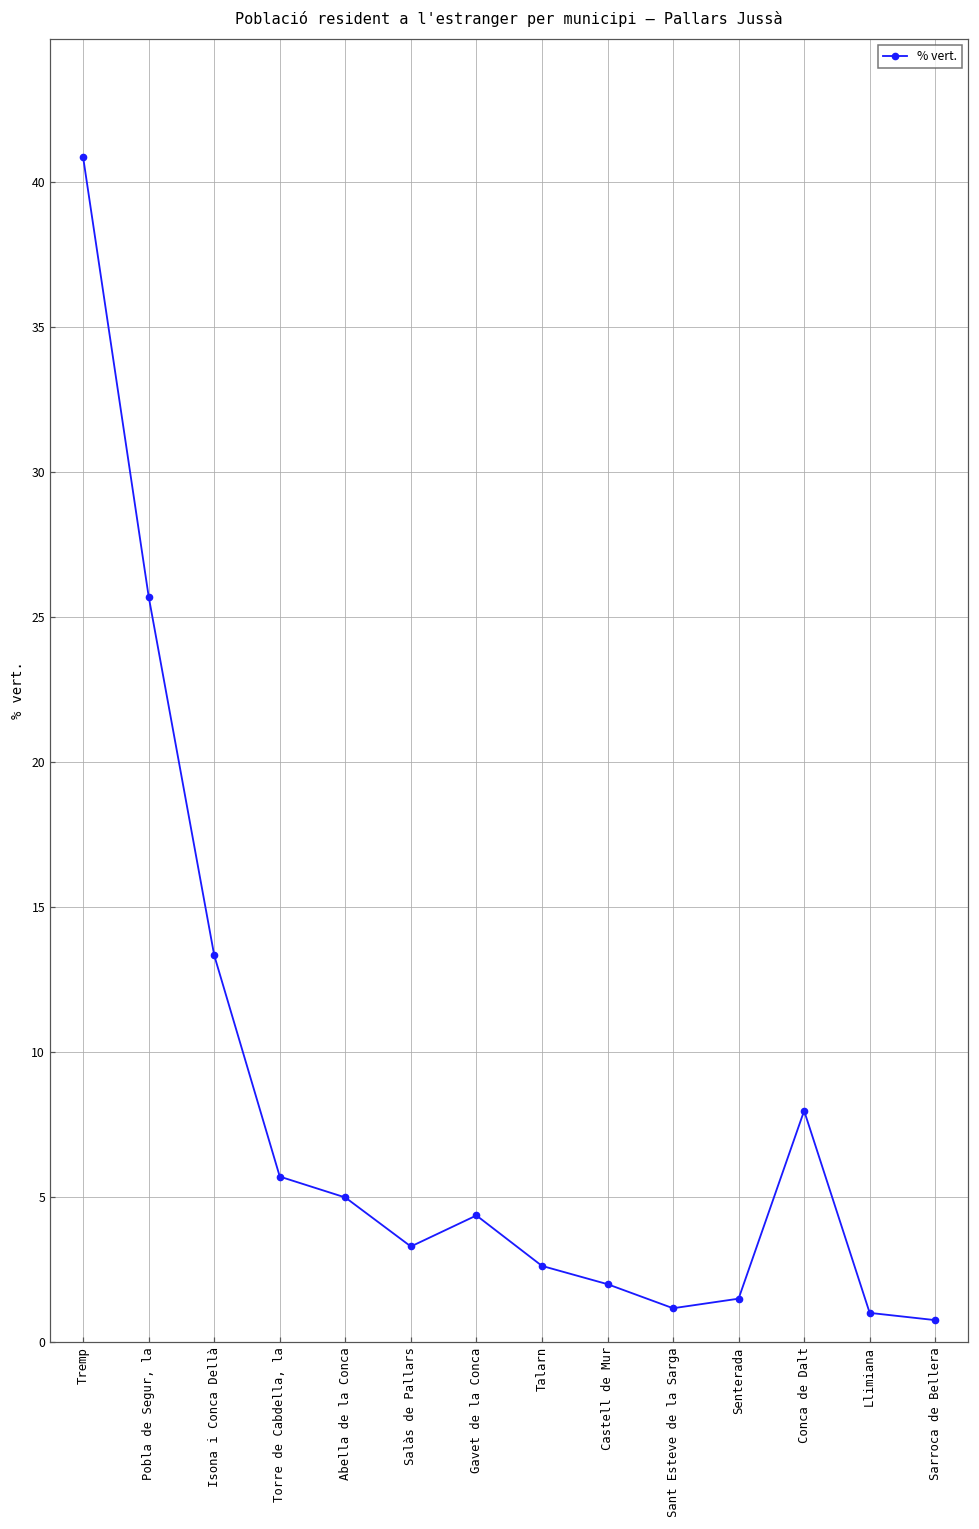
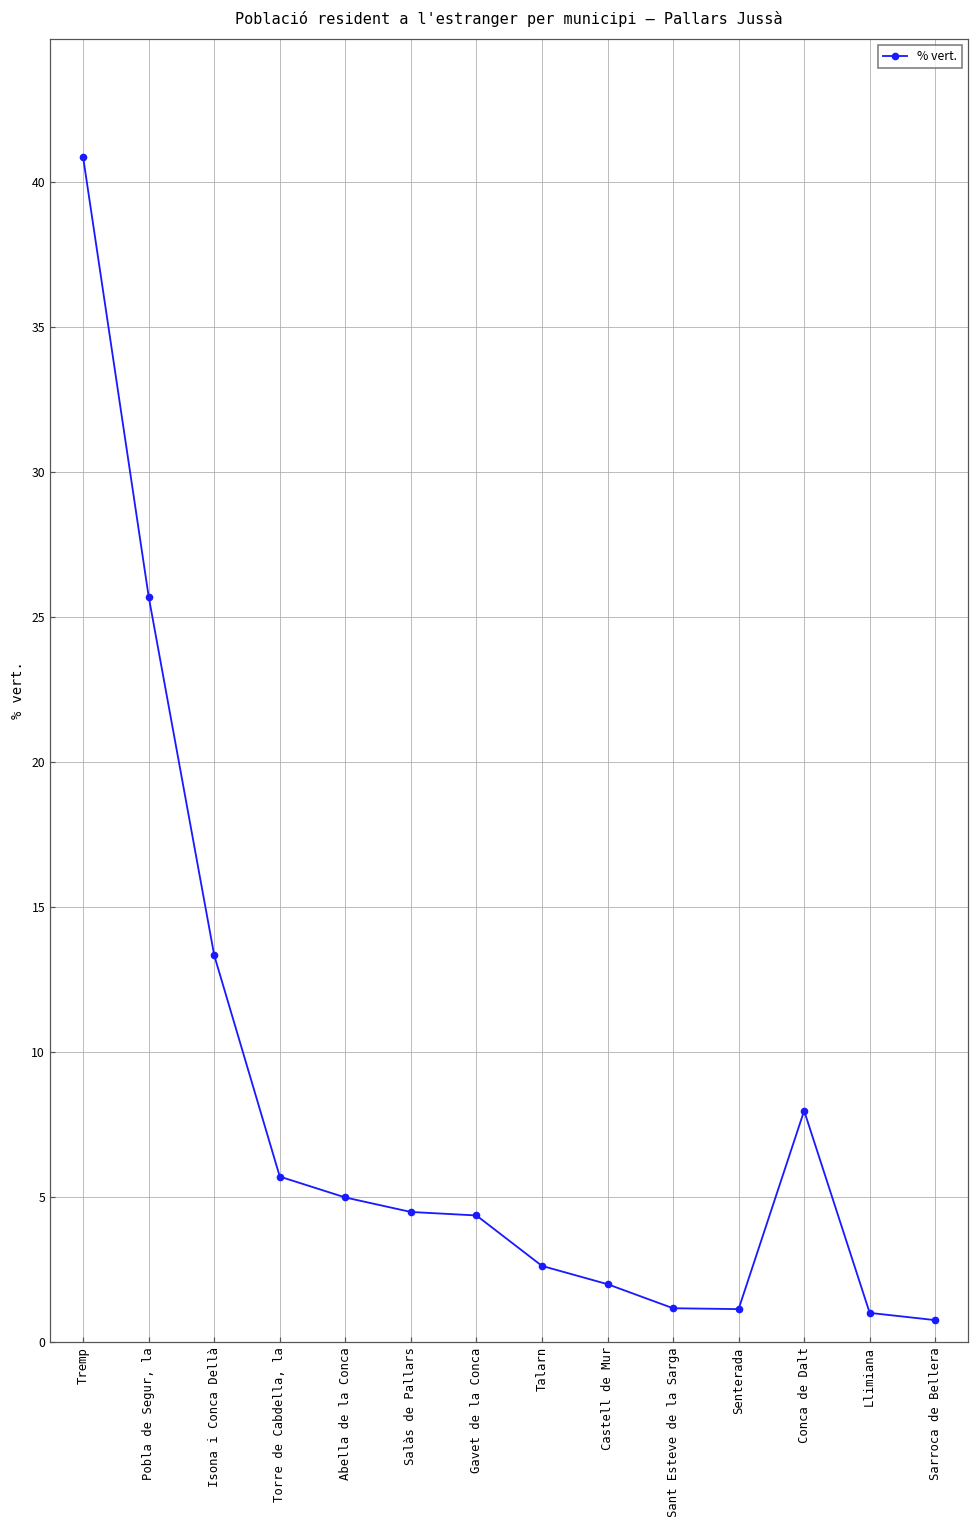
  {
    "Tremp": 40.9,
    "Pobla de Segur, la": 25.7,
    "Isona i Conca Dellà": 13.3,
    "Torre de Cabdella, la": 5.7,
    "Abella de la Conca": 5.0,
-   "Salàs de Pallars": 3.3,
+   "Salàs de Pallars": 4.5,
    "Gavet de la Conca": 4.4,
    "Talarn": 2.6,
    "Castell de Mur": 2.0,
    "Sant Esteve de la Sarga": 1.2,
-   "Senterada": 1.5,
+   "Senterada": 1.1,
    "Conca de Dalt": 8.0,
    "Llimiana": 1.0,
    "Sarroca de Bellera": 0.8
  }
